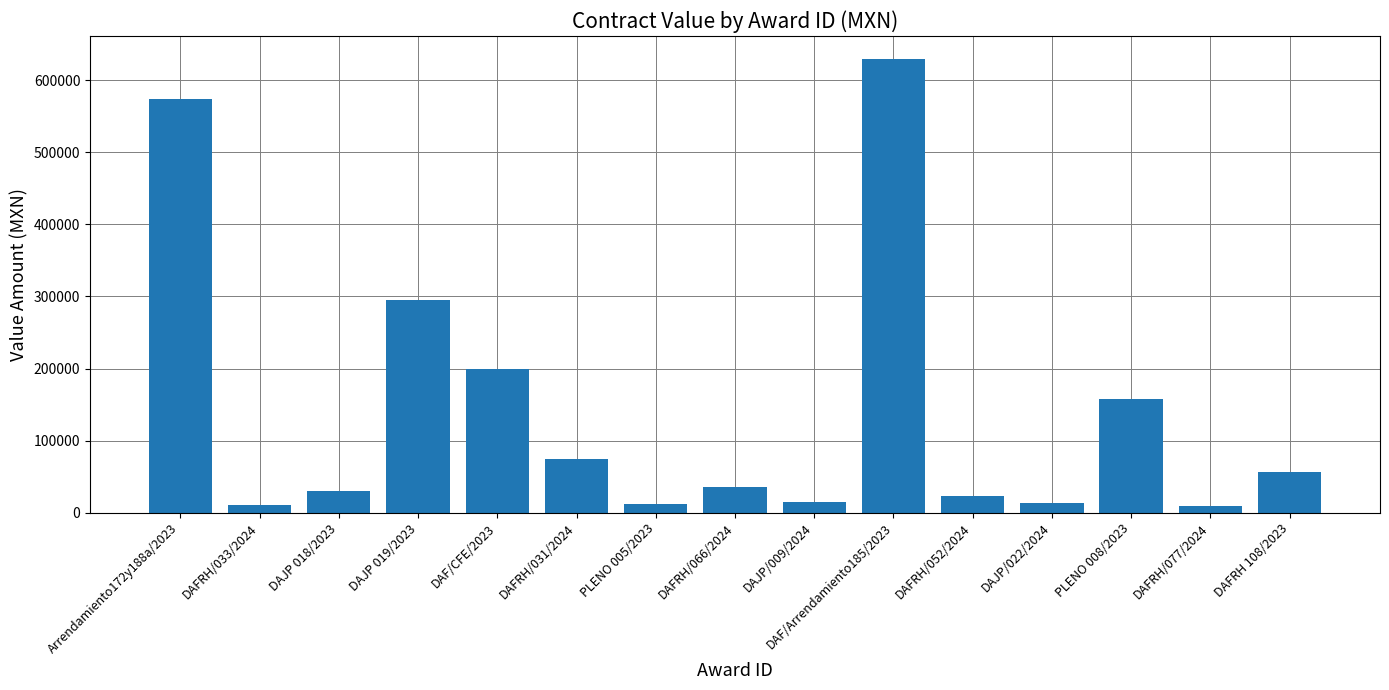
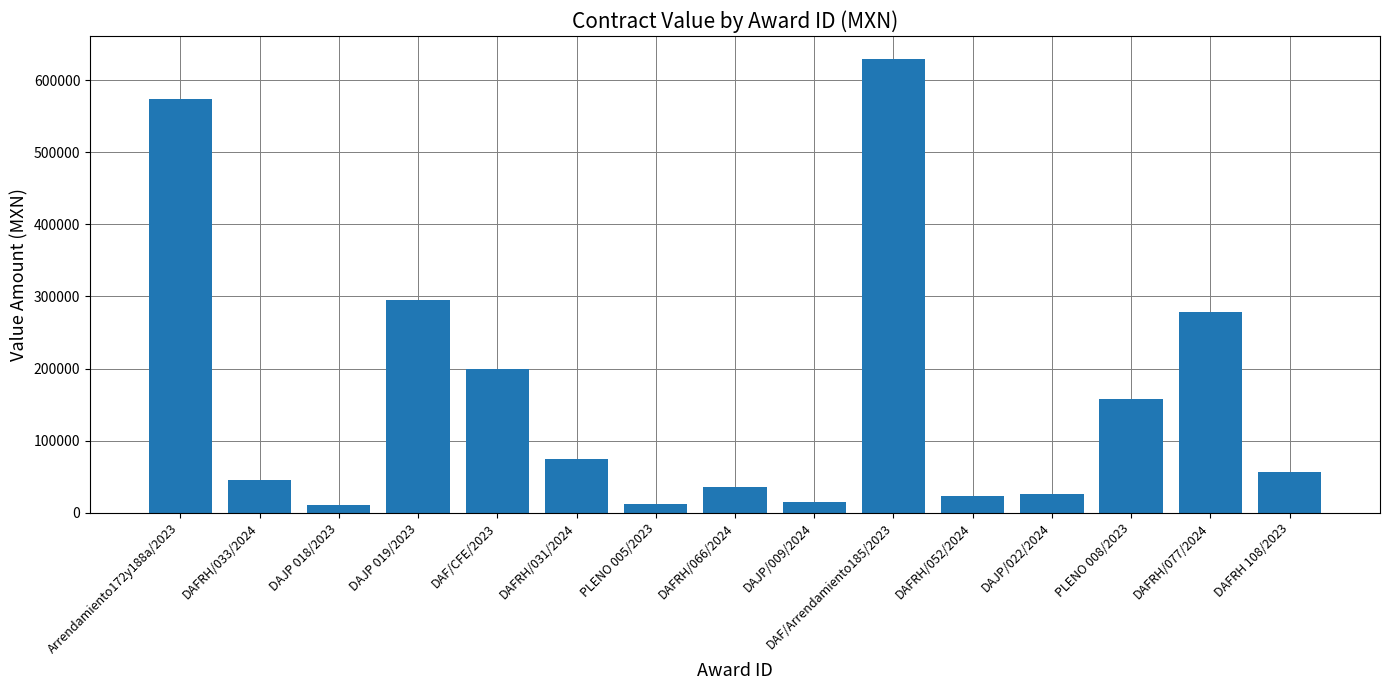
  {
    "Arrendamiento172y188a/2023": 570000,
-   "DAFRH/033/2024": 10000,
-   "DAJP 018/2023": 30000,
+   "DAFRH/033/2024": 50000,
+   "DAJP 018/2023": 10000,
    "DAJP 019/2023": 290000,
    "DAF/CFE/2023": 200000,
    "DAFRH/031/2024": 70000,
    "PLENO 005/2023": 10000,
    "DAFRH/066/2024": 40000,
    "DAJP/009/2024": 10000,
    "DAF/Arrendamiento185/2023": 630000,
    "DAFRH/052/2024": 20000,
-   "DAJP/022/2024": 10000,
+   "DAJP/022/2024": 30000,
    "PLENO 008/2023": 160000,
-   "DAFRH/077/2024": 10000,
+   "DAFRH/077/2024": 280000,
    "DAFRH 108/2023": 60000
  }
